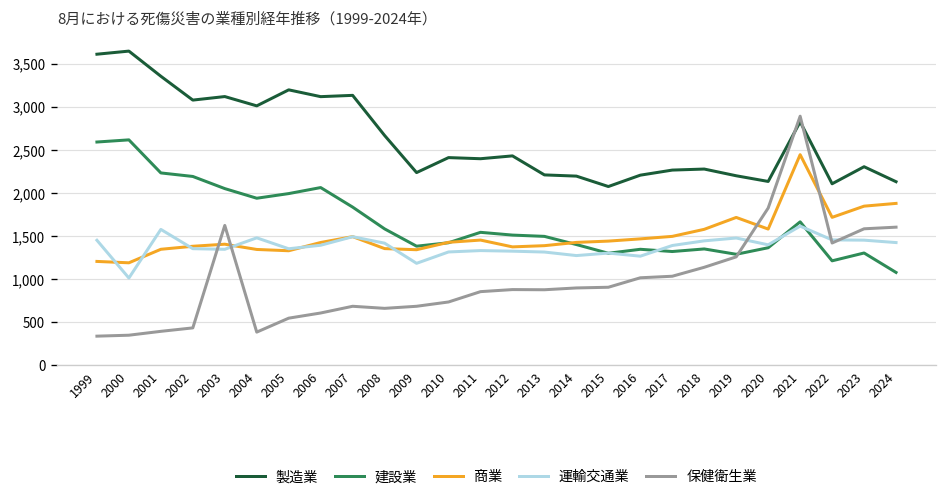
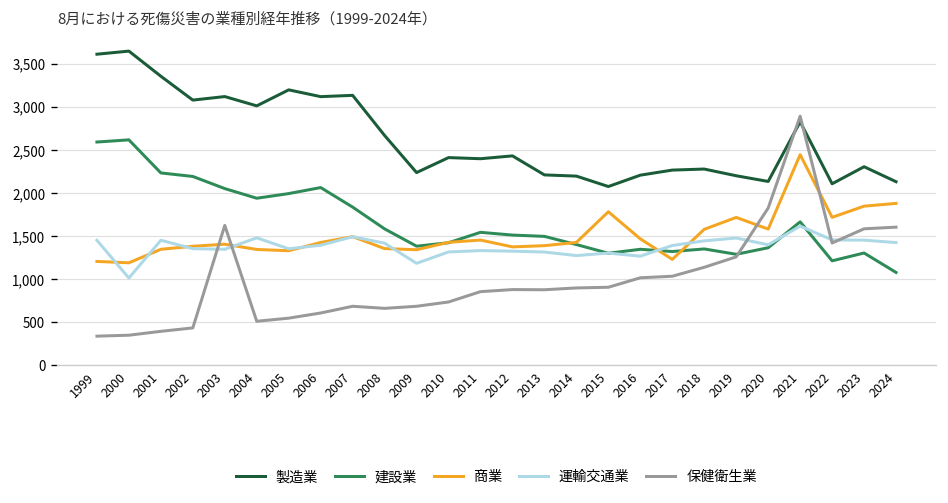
  {
    "商業": {
      "1999": "1,200",
      "2000": "1,200",
      "2001": "1,300",
      "2003": "1,400",
      "2004": "1,300",
      "2008": "1,400",
      "2009": "1,300",
      "2011": "1,500",
      "2012": "1,400",
      "2013": "1,400",
-     "2015": "1,400",
+     "2015": "1,800",
      "2016": "1,500",
-     "2017": "1,500",
+     "2017": "1,200",
      "2018": "1,600",
      "2019": "1,700",
      "2020": "1,600",
      "2021": "2,400",
      "2022": "1,700",
      "2023": "1,800",
      "2024": "1,900"
    },
    "運輸交通業": {
      "1999": "1,500",
      "2000": "1,000",
-     "2001": "1,600",
+     "2001": "1,500",
      "2003": "1,300",
      "2004": "1,500",
      "2008": "1,400",
      "2009": "1,200",
      "2010": "1,300",
      "2011": "1,300",
      "2012": "1,300",
      "2013": "1,300",
      "2014": "1,300",
      "2016": "1,300",
      "2017": "1,400",
      "2018": "1,400",
      "2019": "1,500",
      "2021": "1,600",
      "2022": "1,500",
      "2023": "1,500",
      "2024": "1,400"
    },
    "保健衛生業": {
      "1999": "300",
      "2000": "300",
      "2001": "400",
      "2002": "400",
      "2003": "1,600",
-     "2004": "400",
+     "2004": "500",
      "2005": "500",
      "2006": "600",
      "2007": "700",
      "2008": "700",
      "2009": "700",
      "2010": "700",
      "2011": "900",
      "2012": "900",
      "2013": "900",
      "2014": "900",
      "2015": "900",
      "2016": "1,000",
      "2017": "1,000",
      "2018": "1,100",
      "2020": "1,800",
      "2021": "2,900",
      "2022": "1,400",
      "2023": "1,600",
      "2024": "1,600"
    }
  }
